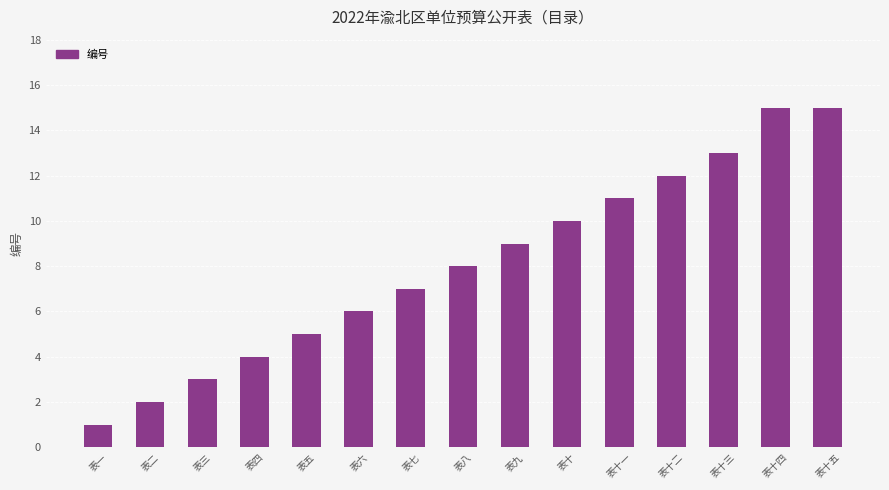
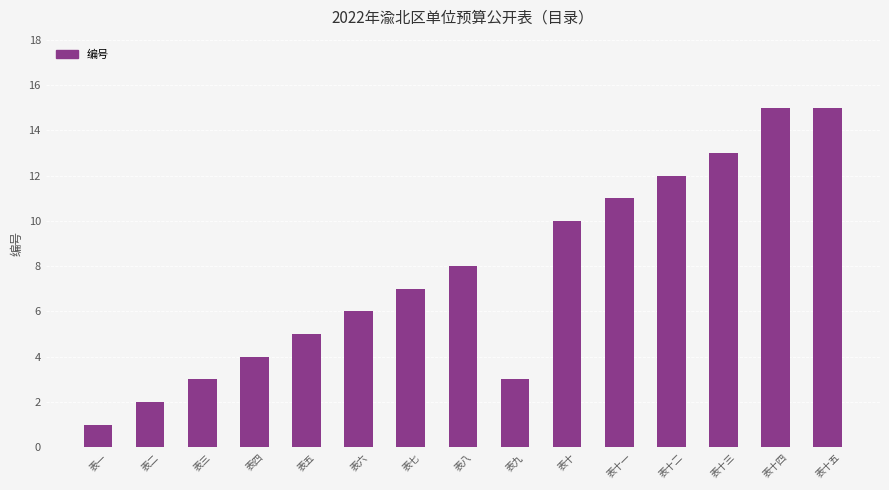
  {
    "表一": 1,
    "表二": 2,
    "表三": 3,
    "表四": 4,
    "表五": 5,
    "表六": 6,
    "表七": 7,
    "表八": 8,
-   "表九": 9,
+   "表九": 3,
    "表十": 10,
    "表十一": 11,
    "表十二": 12,
    "表十三": 13,
    "表十四": 15,
    "表十五": 15
  }
